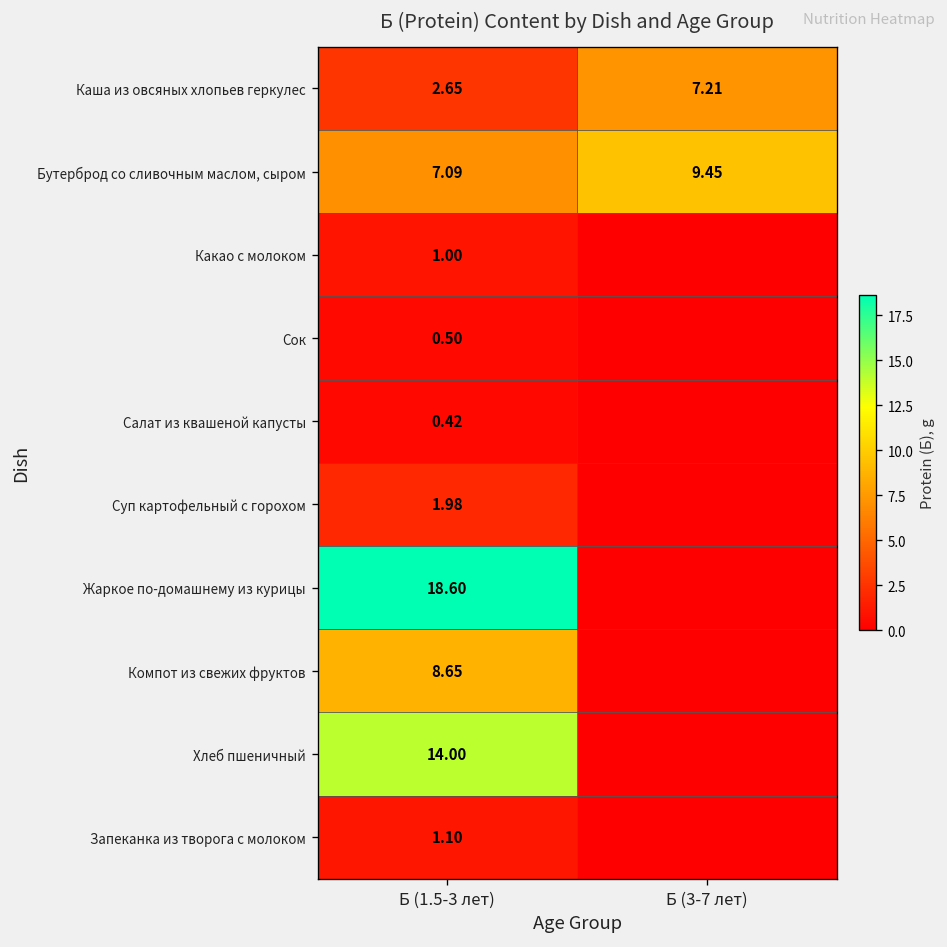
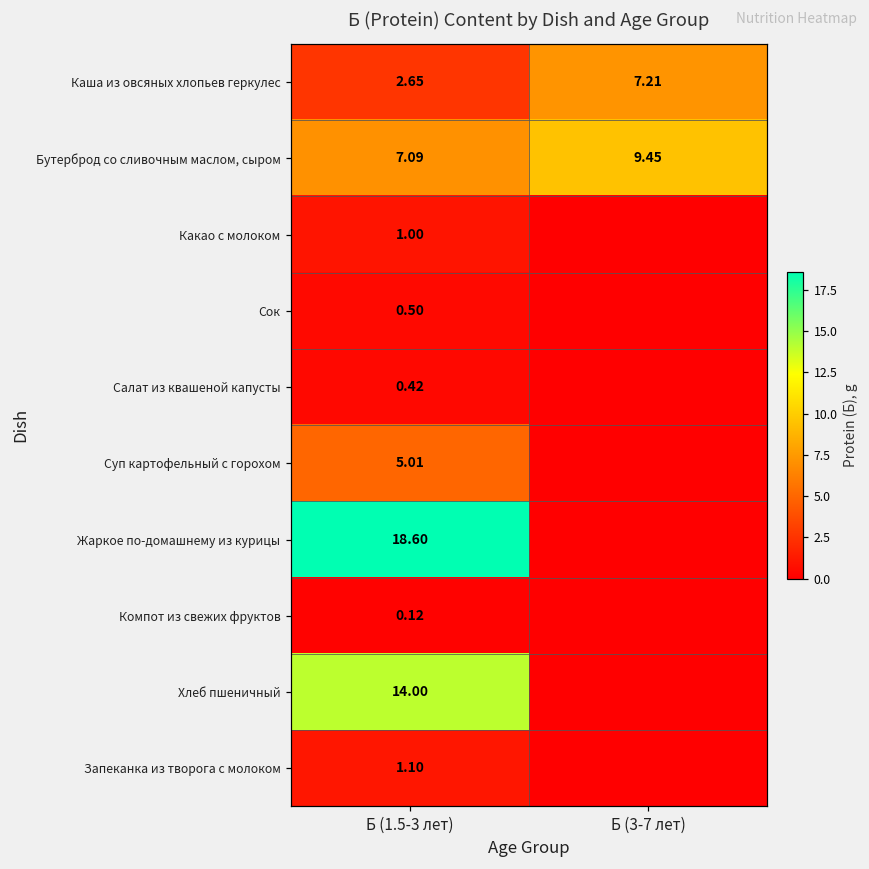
  {
    "Каша из овсяных хлопьев геркулес": {
      "Б (1.5-3 лет)": 2.65,
      "Б (3-7 лет)": 7.21
    },
    "Бутерброд со сливочным маслом, сыром": {
      "Б (1.5-3 лет)": 7.09,
      "Б (3-7 лет)": 9.45
    },
    "Какао с молоком": {
      "Б (1.5-3 лет)": 1.00
    },
    "Сок": {
      "Б (1.5-3 лет)": 0.50
    },
    "Салат из квашеной капусты": {
      "Б (1.5-3 лет)": 0.42
    },
    "Суп картофельный с горохом": {
-     "Б (1.5-3 лет)": 1.98
+     "Б (1.5-3 лет)": 5.01
    },
    "Жаркое по-домашнему из курицы": {
      "Б (1.5-3 лет)": 18.60
    },
    "Компот из свежих фруктов": {
-     "Б (1.5-3 лет)": 8.65
+     "Б (1.5-3 лет)": 0.12
    },
    "Хлеб пшеничный": {
      "Б (1.5-3 лет)": 14.00
    },
    "Запеканка из творога с молоком": {
      "Б (1.5-3 лет)": 1.10
    }
  }
